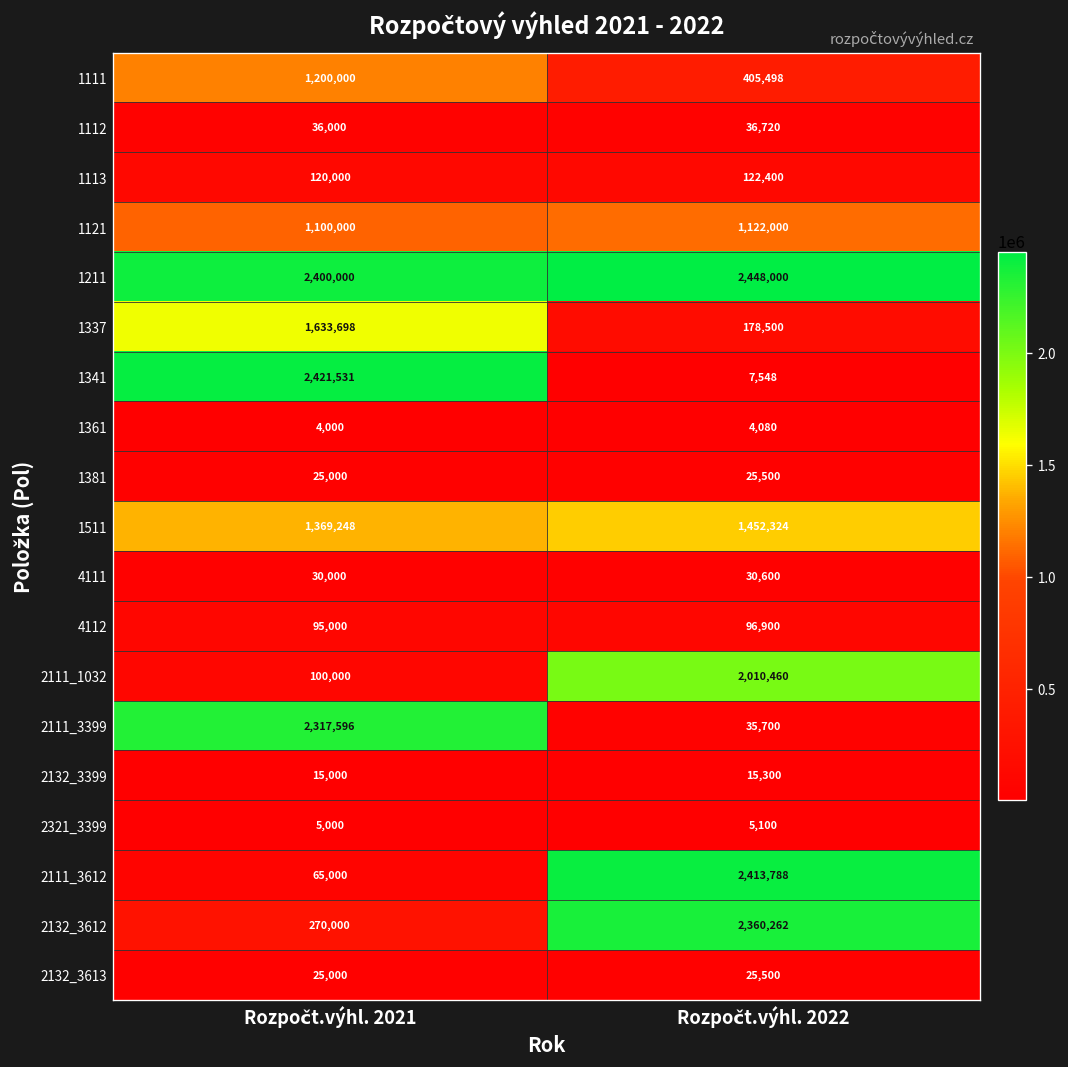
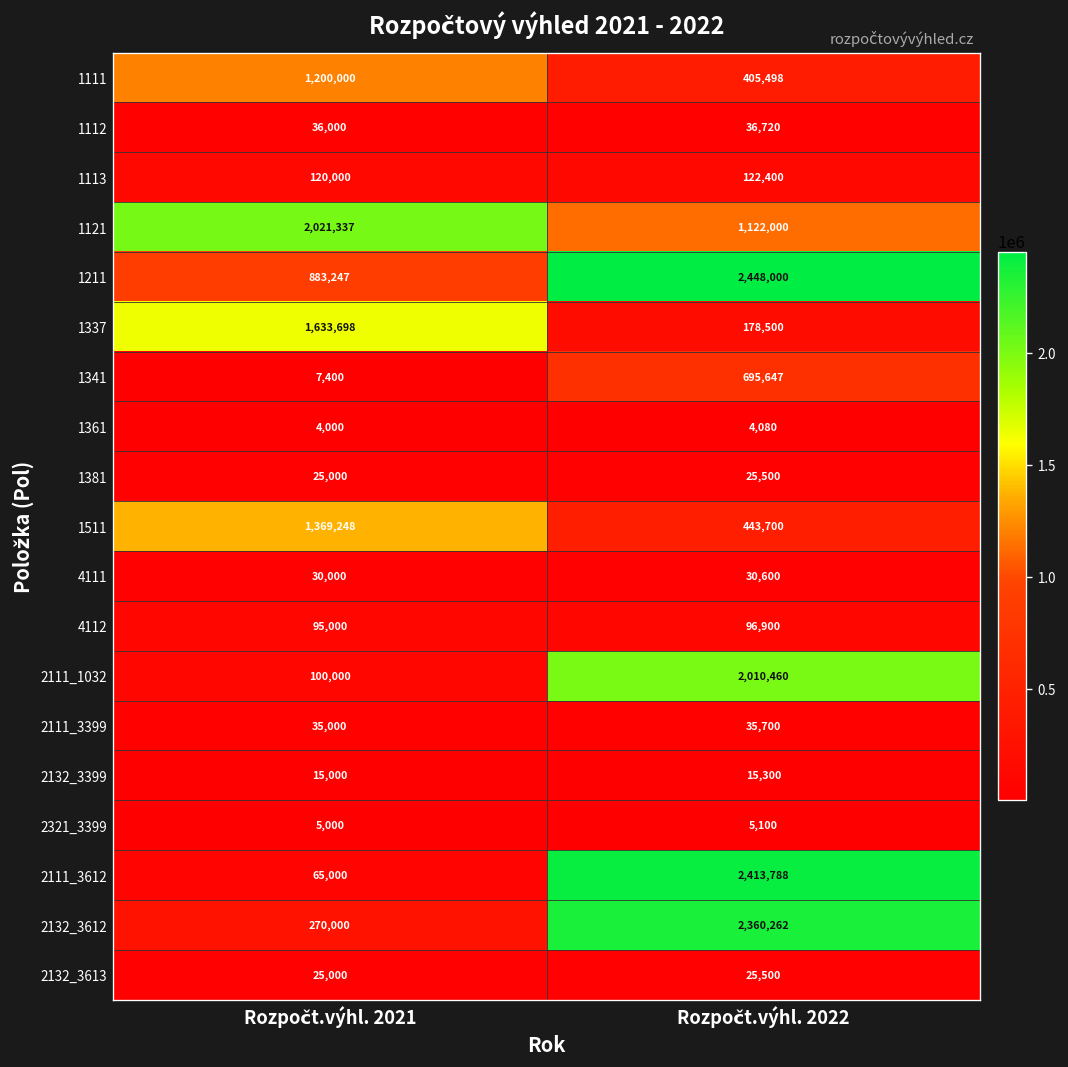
  {
    "1111": {
      "Rozpočt.výhl. 2021": "1,200,000",
      "Rozpočt.výhl. 2022": "405,498"
    },
    "1112": {
      "Rozpočt.výhl. 2021": "36,000",
      "Rozpočt.výhl. 2022": "36,720"
    },
    "1113": {
      "Rozpočt.výhl. 2021": "120,000",
      "Rozpočt.výhl. 2022": "122,400"
    },
    "1121": {
-     "Rozpočt.výhl. 2021": "1,100,000",
+     "Rozpočt.výhl. 2021": "2,021,337",
      "Rozpočt.výhl. 2022": "1,122,000"
    },
    "1211": {
-     "Rozpočt.výhl. 2021": "2,400,000",
+     "Rozpočt.výhl. 2021": "883,247",
      "Rozpočt.výhl. 2022": "2,448,000"
    },
    "1337": {
      "Rozpočt.výhl. 2021": "1,633,698",
      "Rozpočt.výhl. 2022": "178,500"
    },
    "1341": {
-     "Rozpočt.výhl. 2021": "2,421,531",
-     "Rozpočt.výhl. 2022": "7,548"
+     "Rozpočt.výhl. 2021": "7,400",
+     "Rozpočt.výhl. 2022": "695,647"
    },
    "1361": {
      "Rozpočt.výhl. 2021": "4,000",
      "Rozpočt.výhl. 2022": "4,080"
    },
    "1381": {
      "Rozpočt.výhl. 2021": "25,000",
      "Rozpočt.výhl. 2022": "25,500"
    },
    "1511": {
      "Rozpočt.výhl. 2021": "1,369,248",
-     "Rozpočt.výhl. 2022": "1,452,324"
+     "Rozpočt.výhl. 2022": "443,700"
    },
    "4111": {
      "Rozpočt.výhl. 2021": "30,000",
      "Rozpočt.výhl. 2022": "30,600"
    },
    "4112": {
      "Rozpočt.výhl. 2021": "95,000",
      "Rozpočt.výhl. 2022": "96,900"
    },
    "2111_1032": {
      "Rozpočt.výhl. 2021": "100,000",
      "Rozpočt.výhl. 2022": "2,010,460"
    },
    "2111_3399": {
-     "Rozpočt.výhl. 2021": "2,317,596",
+     "Rozpočt.výhl. 2021": "35,000",
      "Rozpočt.výhl. 2022": "35,700"
    },
    "2132_3399": {
      "Rozpočt.výhl. 2021": "15,000",
      "Rozpočt.výhl. 2022": "15,300"
    },
    "2321_3399": {
      "Rozpočt.výhl. 2021": "5,000",
      "Rozpočt.výhl. 2022": "5,100"
    },
    "2111_3612": {
      "Rozpočt.výhl. 2021": "65,000",
      "Rozpočt.výhl. 2022": "2,413,788"
    },
    "2132_3612": {
      "Rozpočt.výhl. 2021": "270,000",
      "Rozpočt.výhl. 2022": "2,360,262"
    },
    "2132_3613": {
      "Rozpočt.výhl. 2021": "25,000",
      "Rozpočt.výhl. 2022": "25,500"
    }
  }
